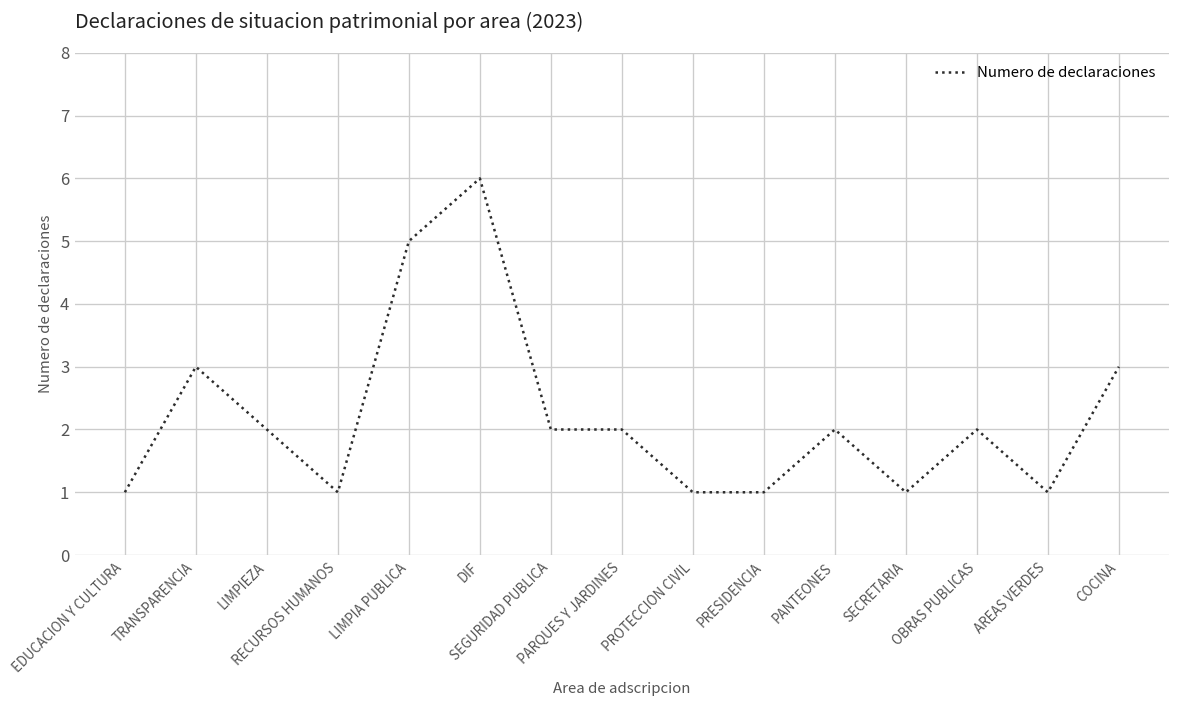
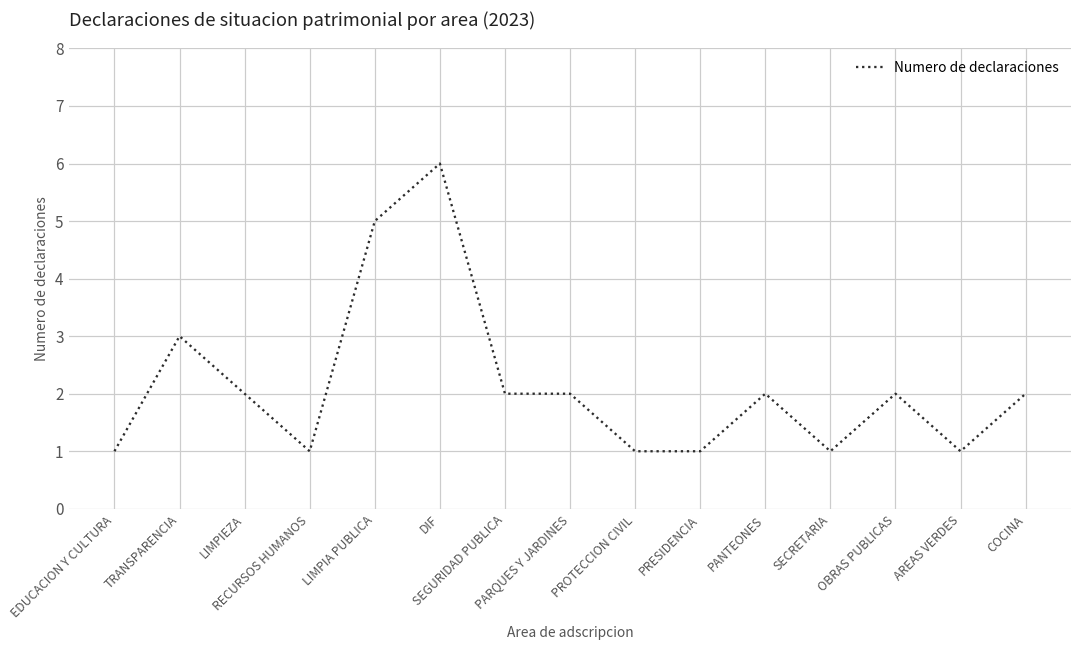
  {
    "EDUCACION Y CULTURA": 1,
    "TRANSPARENCIA": 3,
    "LIMPIEZA": 2,
    "RECURSOS HUMANOS": 1,
    "LIMPIA PUBLICA": 5,
    "DIF": 6,
    "SEGURIDAD PUBLICA": 2,
    "PARQUES Y JARDINES": 2,
    "PROTECCION CIVIL": 1,
    "PRESIDENCIA": 1,
    "PANTEONES": 2,
    "SECRETARIA": 1,
    "OBRAS PUBLICAS": 2,
    "AREAS VERDES": 1,
-   "COCINA": 3
+   "COCINA": 2
  }
